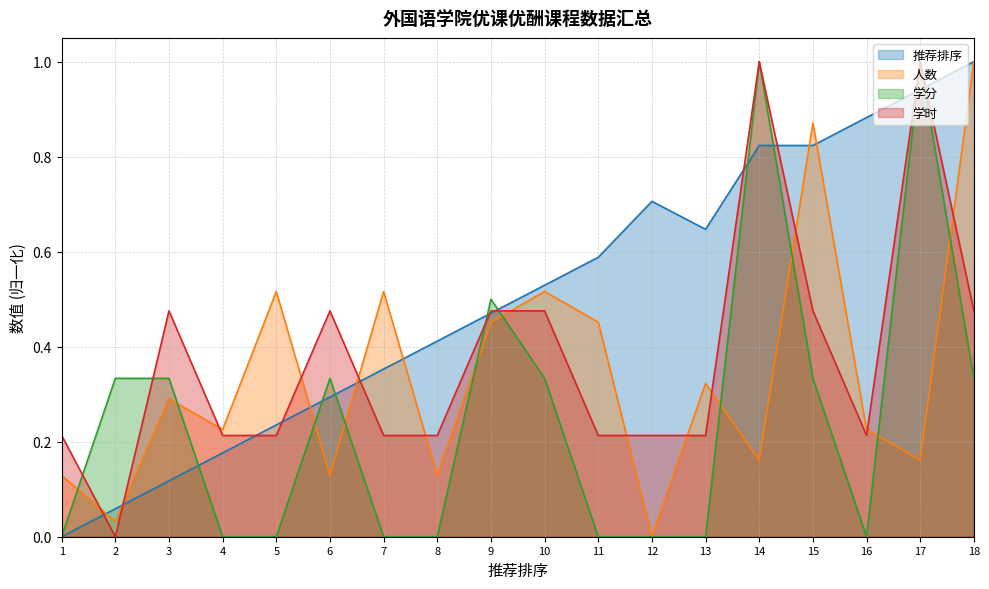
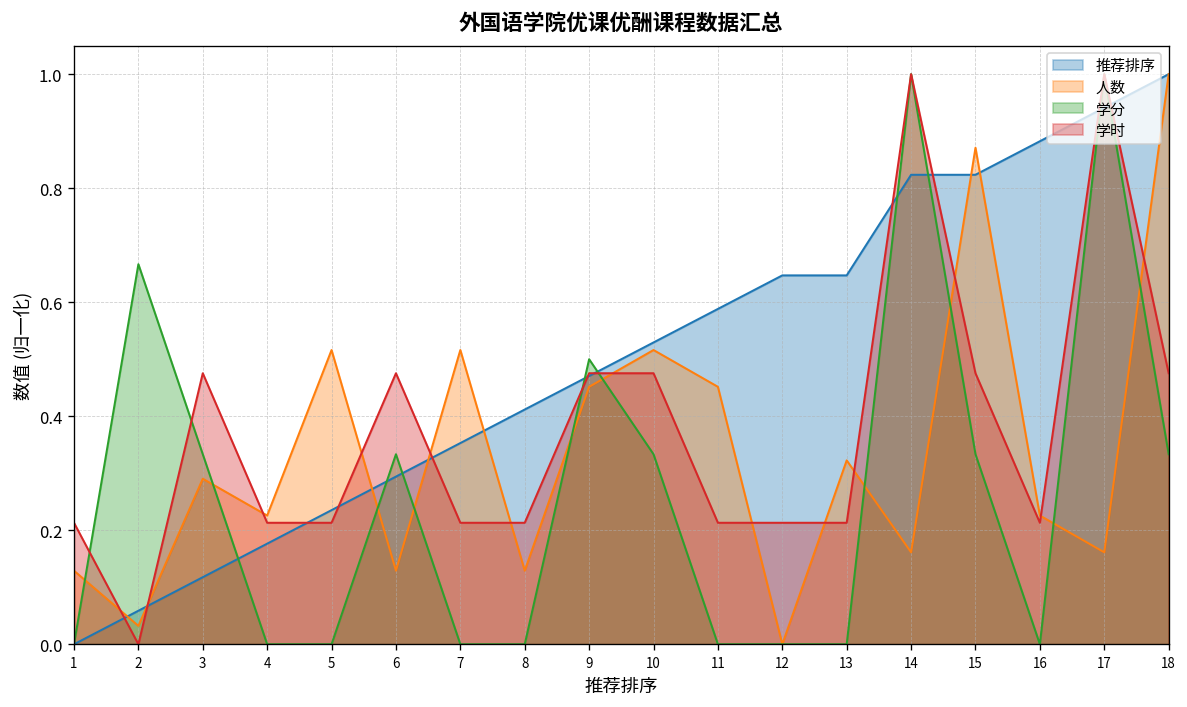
  {
    "推荐排序": {
      "2": 0.06,
      "3": 0.12,
      "4": 0.18,
      "5": 0.24,
      "6": 0.29,
      "7": 0.35,
      "8": 0.41,
      "10": 0.53,
      "11": 0.59,
-     "12": 0.71,
+     "12": 0.65,
      "13": 0.65,
      "14": 0.82,
      "15": 0.82,
      "16": 0.88
    },
    "学分": {
-     "2": 0.33,
+     "2": 0.67,
      "3": 0.33,
      "4": 0.00,
      "5": 0.00,
      "6": 0.33,
      "7": 0.00,
      "8": 0.00,
      "9": 0.50,
      "10": 0.33,
      "11": 0.00,
      "13": 0.00,
      "15": 0.33,
      "16": 0.00,
      "18": 0.33
    }
  }
